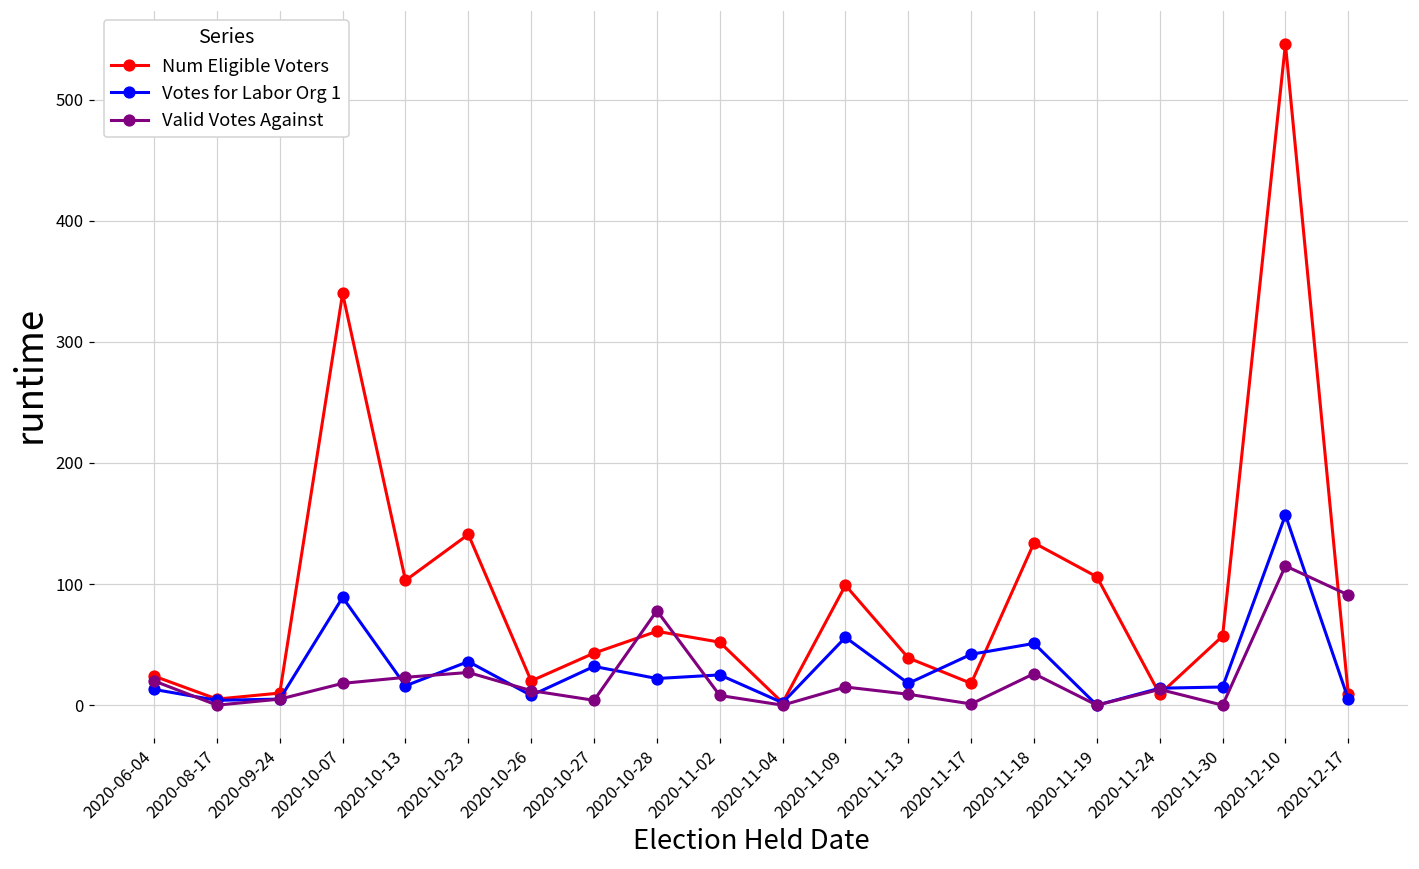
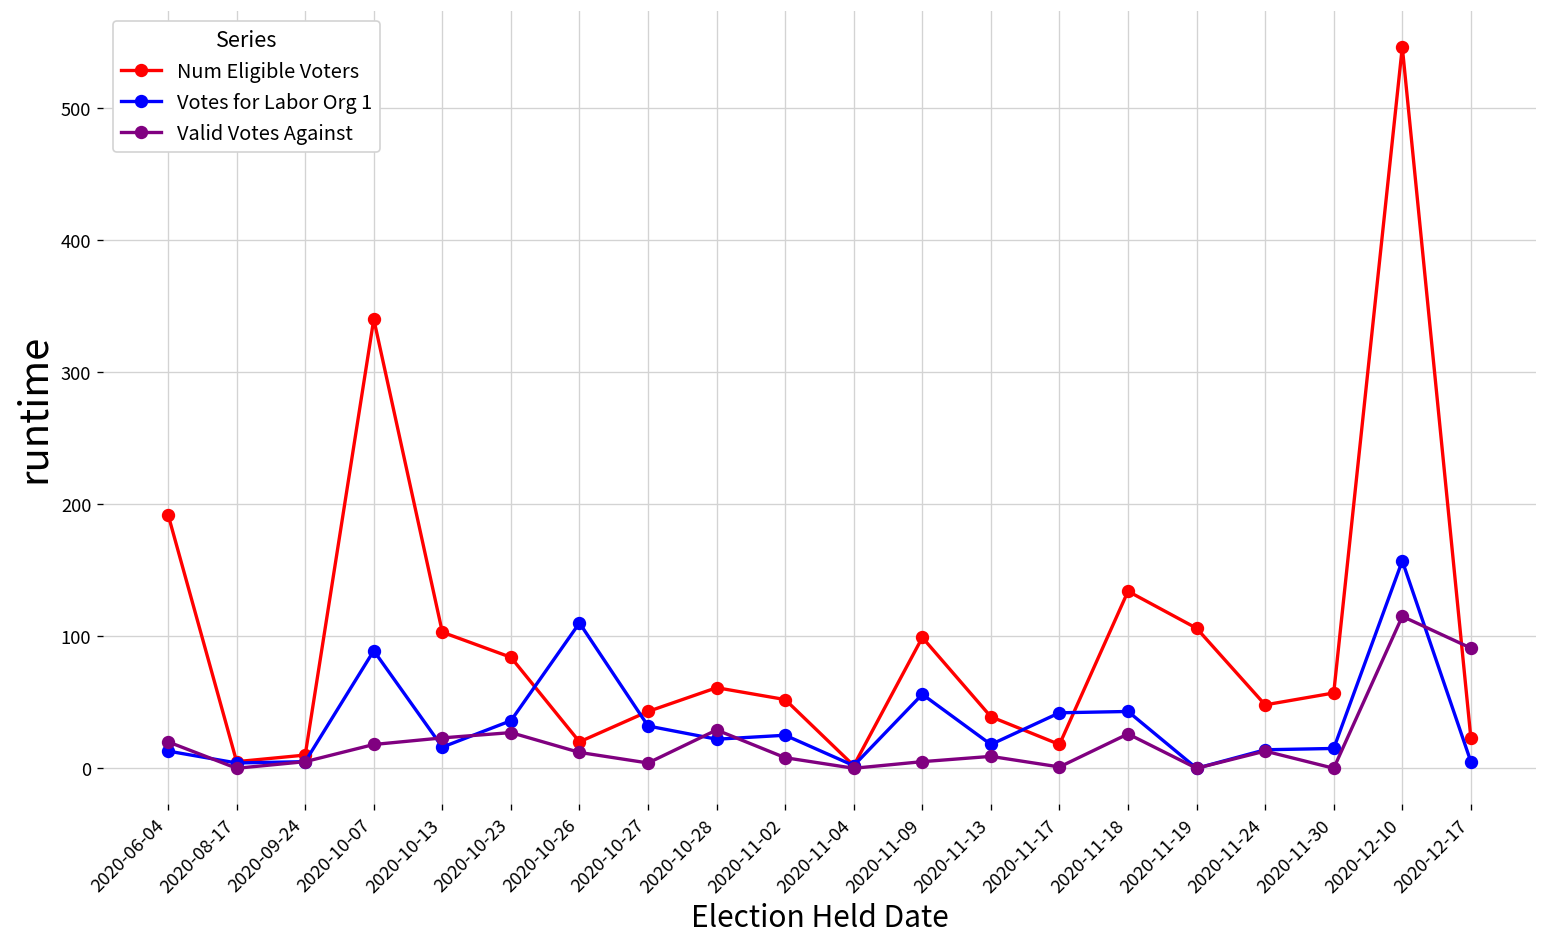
  {
    "Num Eligible Voters": {
-     "2020-06-04": 24,
+     "2020-06-04": 192,
      "2020-09-24": 10,
      "2020-10-07": 340,
      "2020-10-13": 103,
-     "2020-10-23": 141,
+     "2020-10-23": 84,
      "2020-10-26": 20,
      "2020-10-27": 43,
      "2020-10-28": 61,
      "2020-11-02": 52,
      "2020-11-09": 99,
      "2020-11-13": 39,
      "2020-11-17": 18,
      "2020-11-18": 134,
      "2020-11-19": 106,
-     "2020-11-24": 9,
+     "2020-11-24": 48,
      "2020-11-30": 57,
      "2020-12-10": 546,
-     "2020-12-17": 9
+     "2020-12-17": 23
    },
    "Votes for Labor Org 1": {
      "2020-06-04": 13,
      "2020-10-07": 89,
      "2020-10-13": 16,
      "2020-10-23": 36,
-     "2020-10-26": 8,
+     "2020-10-26": 110,
      "2020-10-27": 32,
      "2020-10-28": 22,
      "2020-11-02": 25,
      "2020-11-09": 56,
      "2020-11-13": 18,
      "2020-11-17": 42,
-     "2020-11-18": 51,
+     "2020-11-18": 43,
      "2020-11-30": 15,
      "2020-12-10": 157,
      "2020-12-17": 5
    },
    "Valid Votes Against": {
      "2020-06-04": 20,
      "2020-08-17": 0,
      "2020-10-07": 18,
      "2020-10-13": 23,
      "2020-10-23": 27,
      "2020-10-26": 12,
      "2020-10-27": 4,
-     "2020-10-28": 78,
+     "2020-10-28": 29,
      "2020-11-02": 8,
-     "2020-11-09": 15,
+     "2020-11-09": 5,
      "2020-11-13": 9,
      "2020-11-17": 1,
      "2020-11-18": 26,
      "2020-11-30": 0,
      "2020-12-10": 115,
      "2020-12-17": 91
    }
  }
